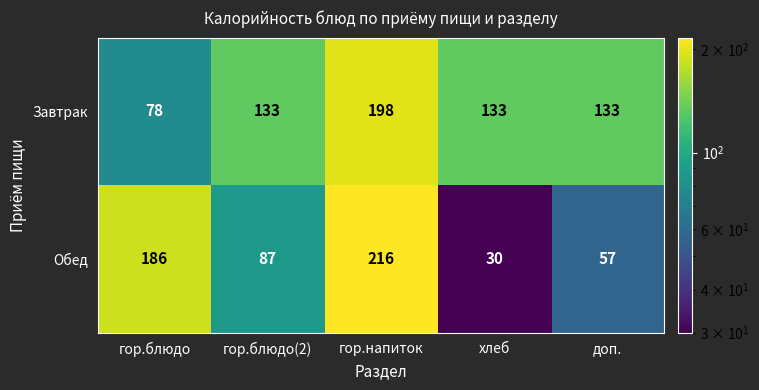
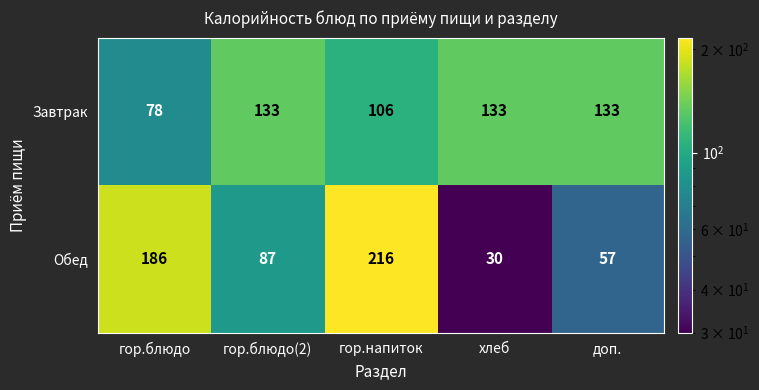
  {
    "Завтрак": {
      "гор.блюдо": 78,
      "гор.блюдо(2)": 133,
-     "гор.напиток": 198,
+     "гор.напиток": 106,
      "хлеб": 133,
      "доп.": 133
    },
    "Обед": {
      "гор.блюдо": 186,
      "гор.блюдо(2)": 87,
      "гор.напиток": 216,
      "хлеб": 30,
      "доп.": 57
    }
  }
